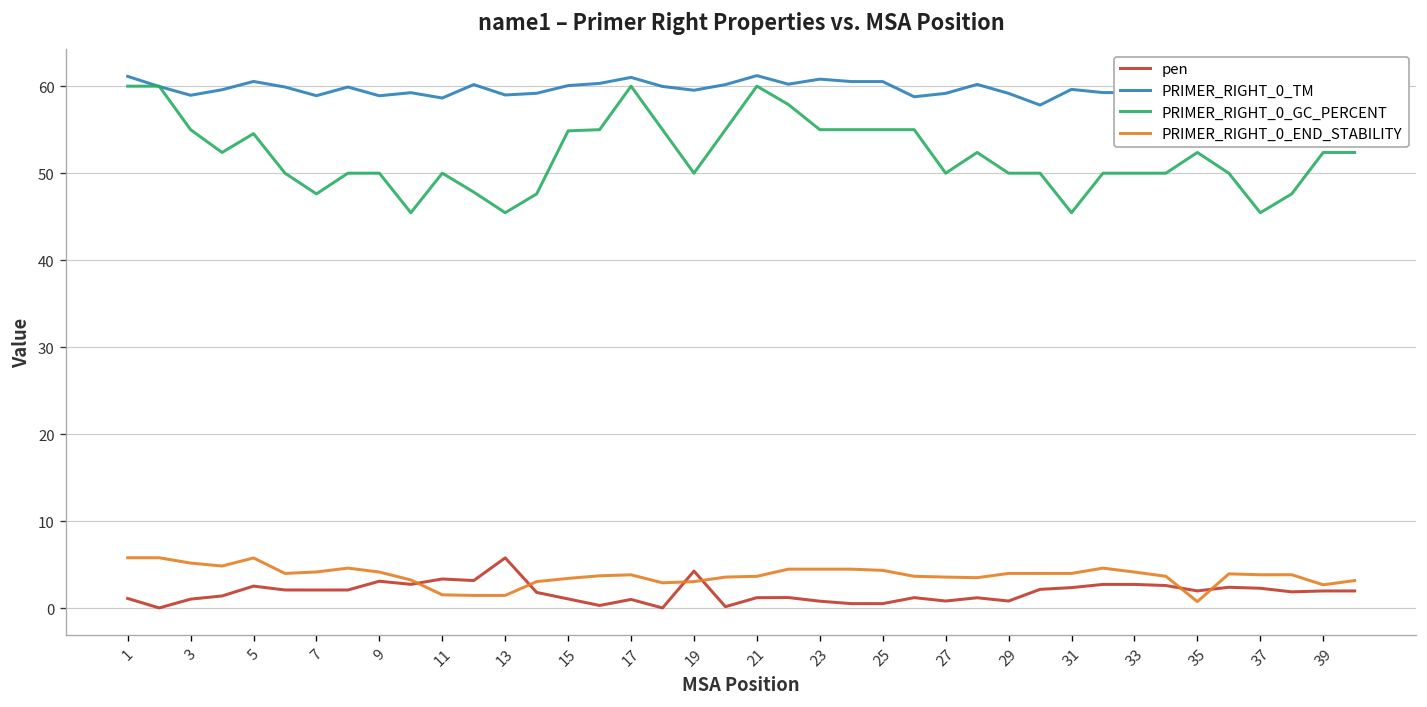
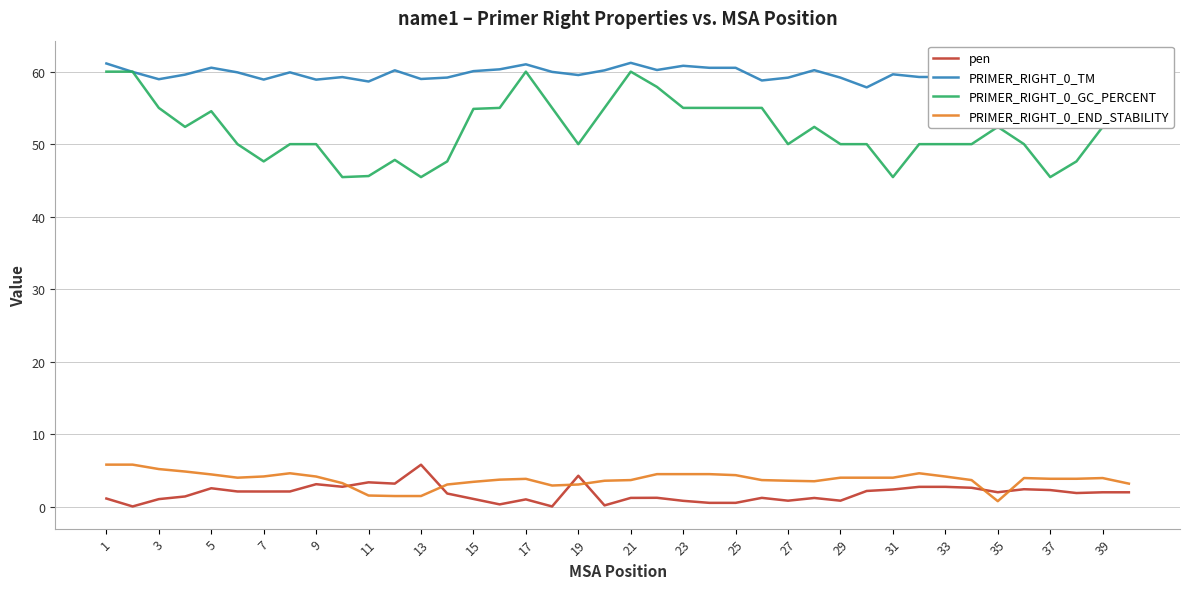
  {
    "pen": {
      "1": 1,
      "3": 1,
      "5": 3,
      "7": 2,
      "9": 3,
      "11": 3,
      "13": 6,
      "15": 1,
      "17": 1,
      "19": 4,
      "21": 1,
      "23": 1,
      "25": 1,
      "27": 1,
      "29": 1,
      "31": 2,
      "33": 3,
      "35": 2,
      "37": 2,
      "39": 2
    },
    "PRIMER_RIGHT_0_TM": {
      "1": 61,
      "3": 59,
      "5": 61,
      "7": 59,
      "9": 59,
      "11": 59,
      "13": 59,
      "15": 60,
      "17": 61,
      "19": 60,
      "21": 61,
      "23": 61,
      "25": 61,
      "27": 59,
      "29": 59,
      "31": 60
    },
    "PRIMER_RIGHT_0_GC_PERCENT": {
      "1": 60,
      "3": 55,
      "5": 55,
      "7": 48,
      "9": 50,
-     "11": 50,
+     "11": 46,
      "13": 45,
      "15": 55,
      "17": 60,
      "19": 50,
      "21": 60,
      "23": 55,
      "25": 55,
      "27": 50,
      "29": 50,
      "31": 45,
      "33": 50,
      "37": 45
    },
    "PRIMER_RIGHT_0_END_STABILITY": {
      "1": 6,
      "3": 5,
-     "5": 6,
+     "5": 4,
      "7": 4,
      "9": 4,
      "11": 2,
      "13": 1,
      "15": 3,
      "17": 4,
      "19": 3,
      "21": 4,
      "23": 4,
      "25": 4,
      "27": 4,
      "29": 4,
      "31": 4,
      "33": 4,
      "35": 1,
      "37": 4,
-     "39": 3
+     "39": 4
    }
  }
